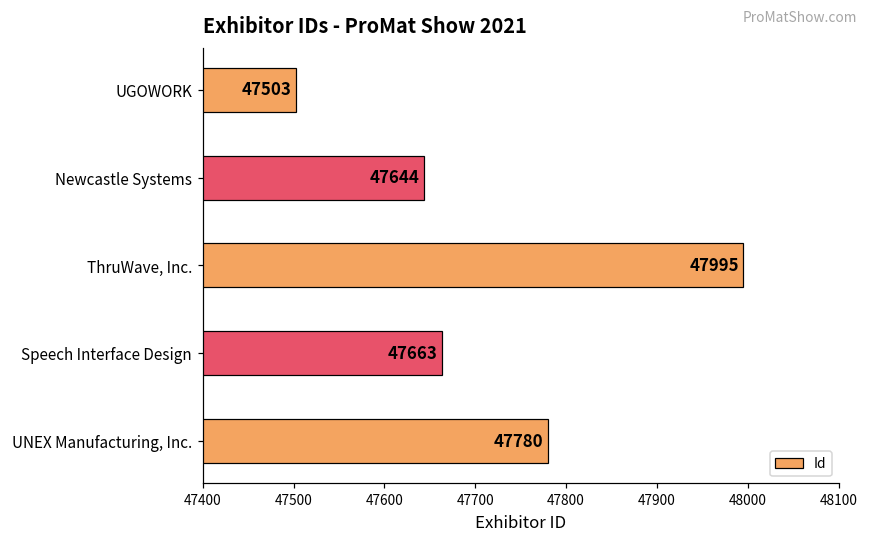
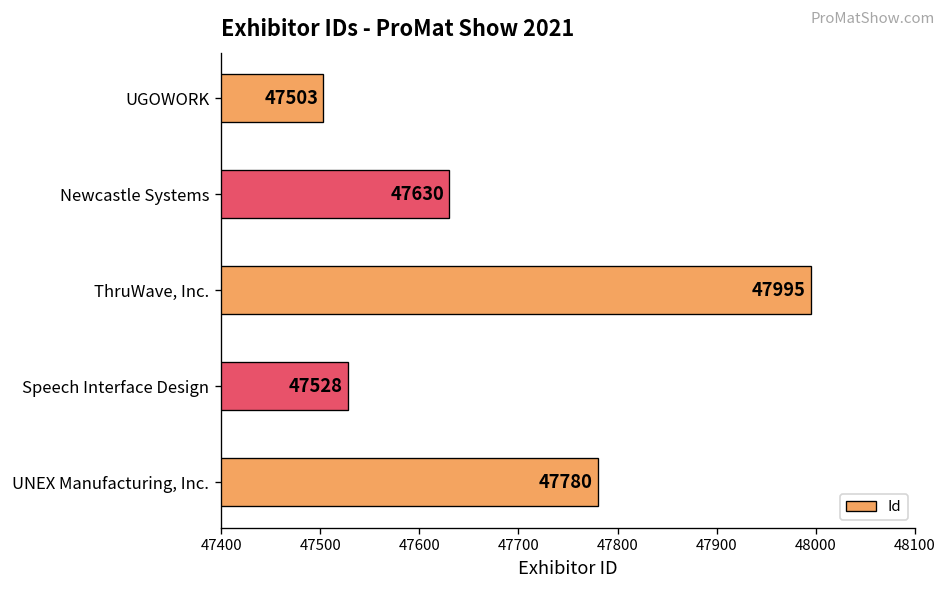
  {
    "UGOWORK": 47503,
-   "Newcastle Systems": 47644,
+   "Newcastle Systems": 47630,
    "ThruWave, Inc.": 47995,
-   "Speech Interface Design": 47663,
+   "Speech Interface Design": 47528,
    "UNEX Manufacturing, Inc.": 47780
  }
